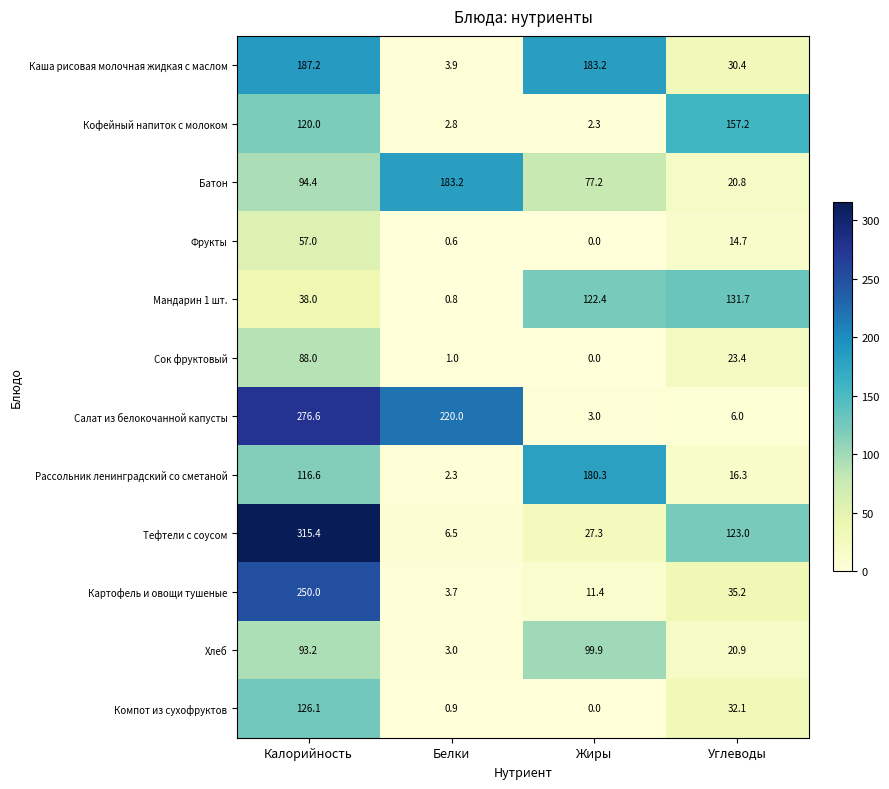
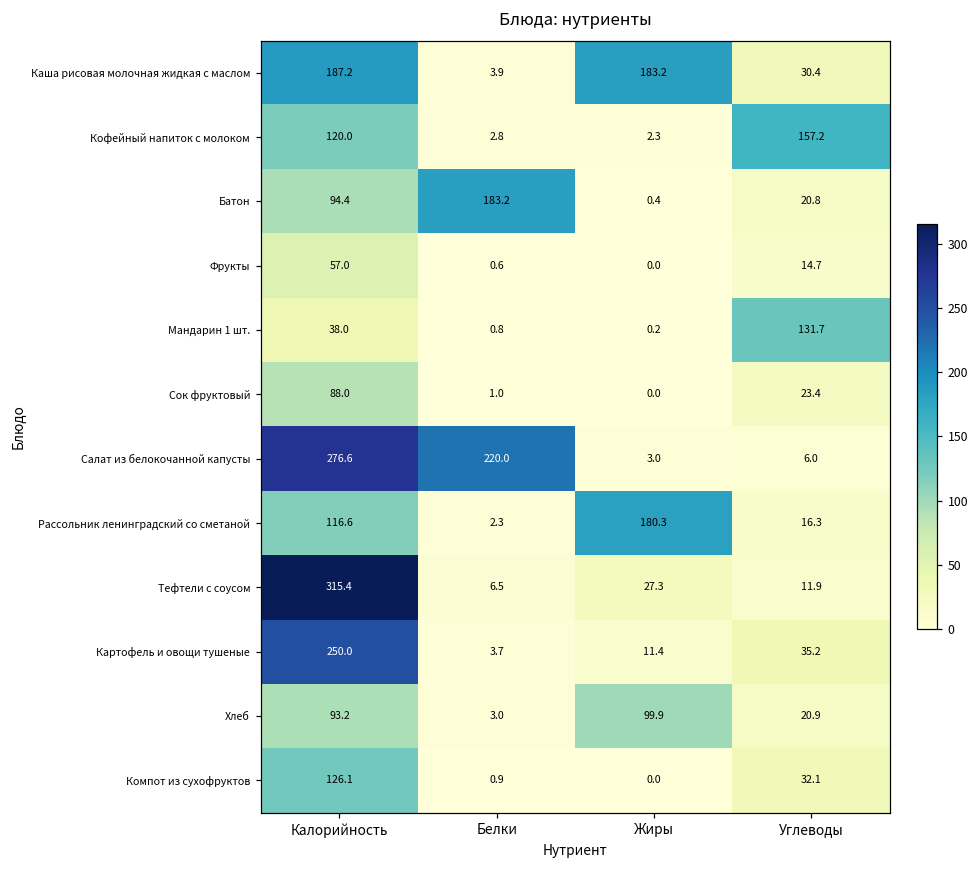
  {
    "Каша рисовая молочная жидкая с маслом": {
      "Калорийность": 187.2,
      "Белки": 3.9,
      "Жиры": 183.2,
      "Углеводы": 30.4
    },
    "Кофейный напиток с молоком": {
      "Калорийность": 120.0,
      "Белки": 2.8,
      "Жиры": 2.3,
      "Углеводы": 157.2
    },
    "Батон": {
      "Калорийность": 94.4,
      "Белки": 183.2,
-     "Жиры": 77.2,
+     "Жиры": 0.4,
      "Углеводы": 20.8
    },
    "Фрукты": {
      "Калорийность": 57.0,
      "Белки": 0.6,
      "Жиры": 0.0,
      "Углеводы": 14.7
    },
    "Мандарин 1 шт.": {
      "Калорийность": 38.0,
      "Белки": 0.8,
-     "Жиры": 122.4,
+     "Жиры": 0.2,
      "Углеводы": 131.7
    },
    "Сок фруктовый": {
      "Калорийность": 88.0,
      "Белки": 1.0,
      "Жиры": 0.0,
      "Углеводы": 23.4
    },
    "Салат из белокочанной капусты": {
      "Калорийность": 276.6,
      "Белки": 220.0,
      "Жиры": 3.0,
      "Углеводы": 6.0
    },
    "Рассольник ленинградский со сметаной": {
      "Калорийность": 116.6,
      "Белки": 2.3,
      "Жиры": 180.3,
      "Углеводы": 16.3
    },
    "Тефтели с соусом": {
      "Калорийность": 315.4,
      "Белки": 6.5,
      "Жиры": 27.3,
-     "Углеводы": 123.0
+     "Углеводы": 11.9
    },
    "Картофель и овощи тушеные": {
      "Калорийность": 250.0,
      "Белки": 3.7,
      "Жиры": 11.4,
      "Углеводы": 35.2
    },
    "Хлеб": {
      "Калорийность": 93.2,
      "Белки": 3.0,
      "Жиры": 99.9,
      "Углеводы": 20.9
    },
    "Компот из сухофруктов": {
      "Калорийность": 126.1,
      "Белки": 0.9,
      "Жиры": 0.0,
      "Углеводы": 32.1
    }
  }
